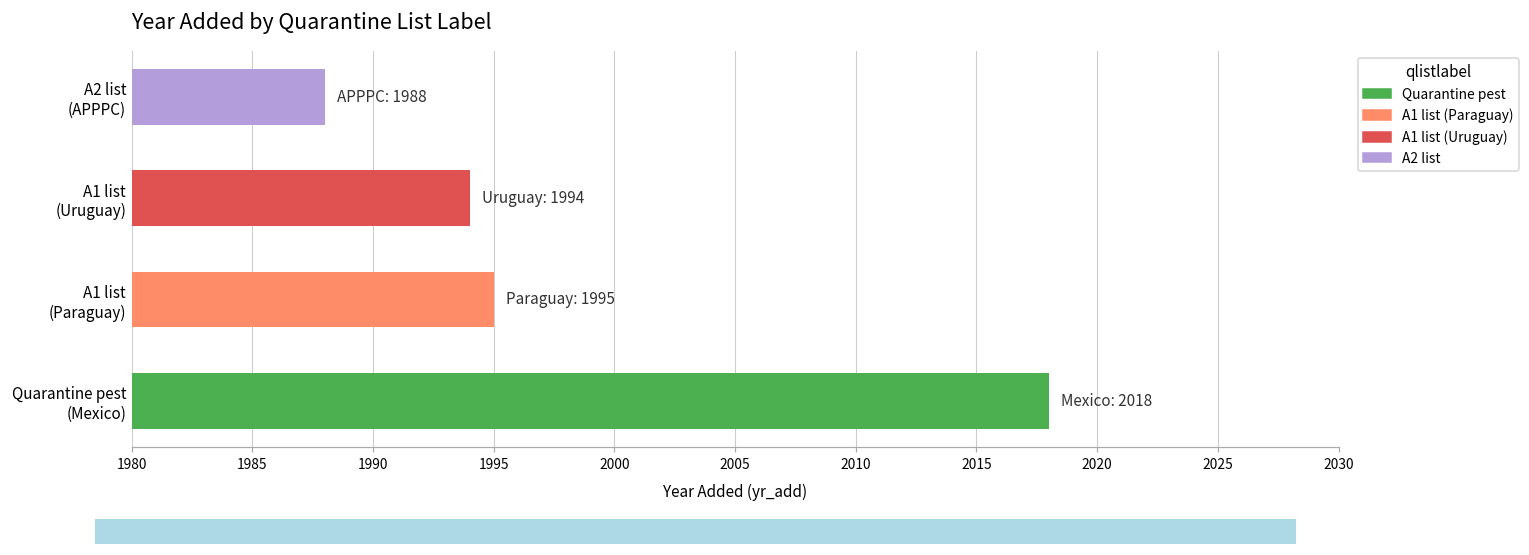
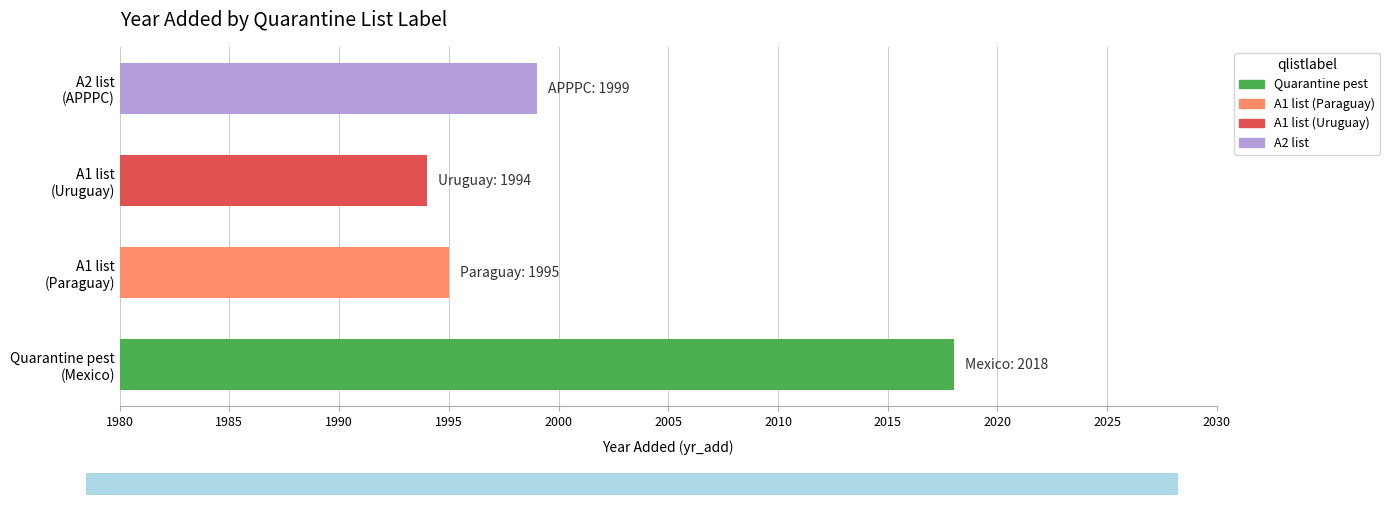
  {
-   "A2 list (APPPC)": 1988,
+   "A2 list (APPPC)": 1999,
    "A1 list (Uruguay)": 1994,
    "A1 list (Paraguay)": 1995,
    "Quarantine pest (Mexico)": 2018
  }
